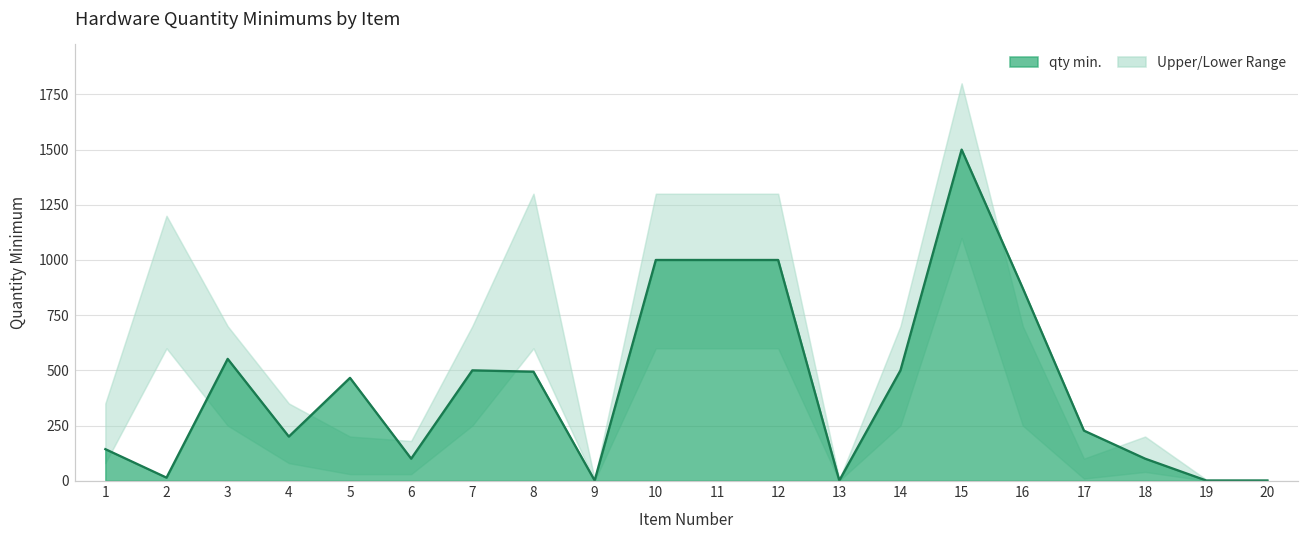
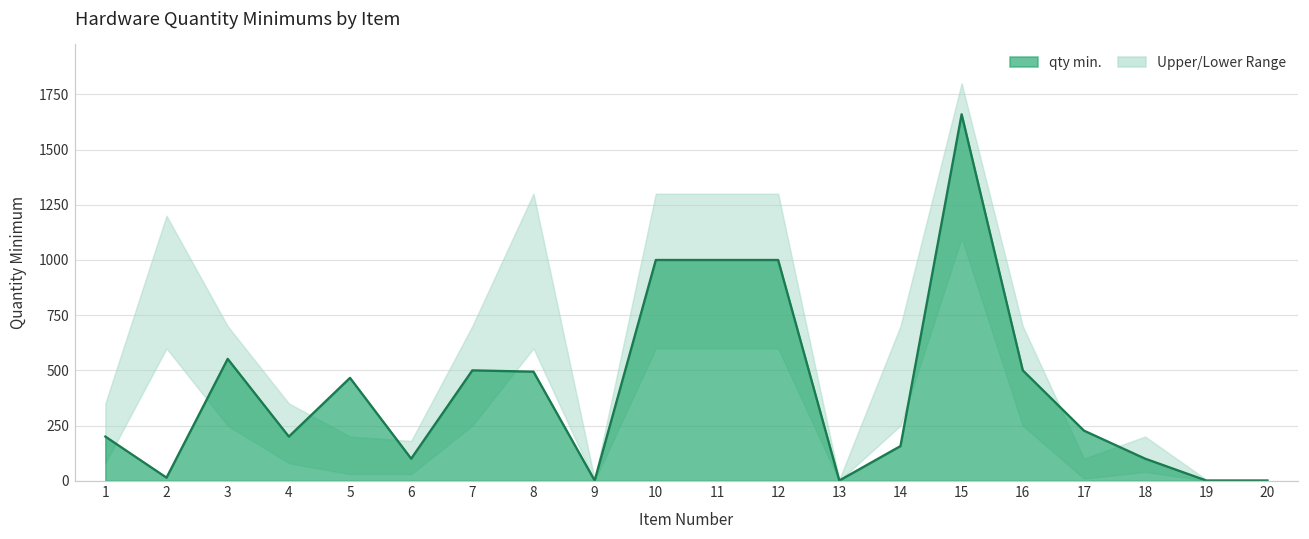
  {
    "qty min.": {
-     "1": 140,
+     "1": 200,
      "2": 10,
      "3": 550,
      "4": 200,
      "5": 470,
      "6": 100,
      "7": 500,
      "8": 490,
      "10": 1000,
      "11": 1000,
      "12": 1000,
-     "14": 500,
-     "15": 1500,
-     "16": 870,
+     "14": 160,
+     "15": 1660,
+     "16": 500,
      "17": 230,
      "18": 100
    }
  }
